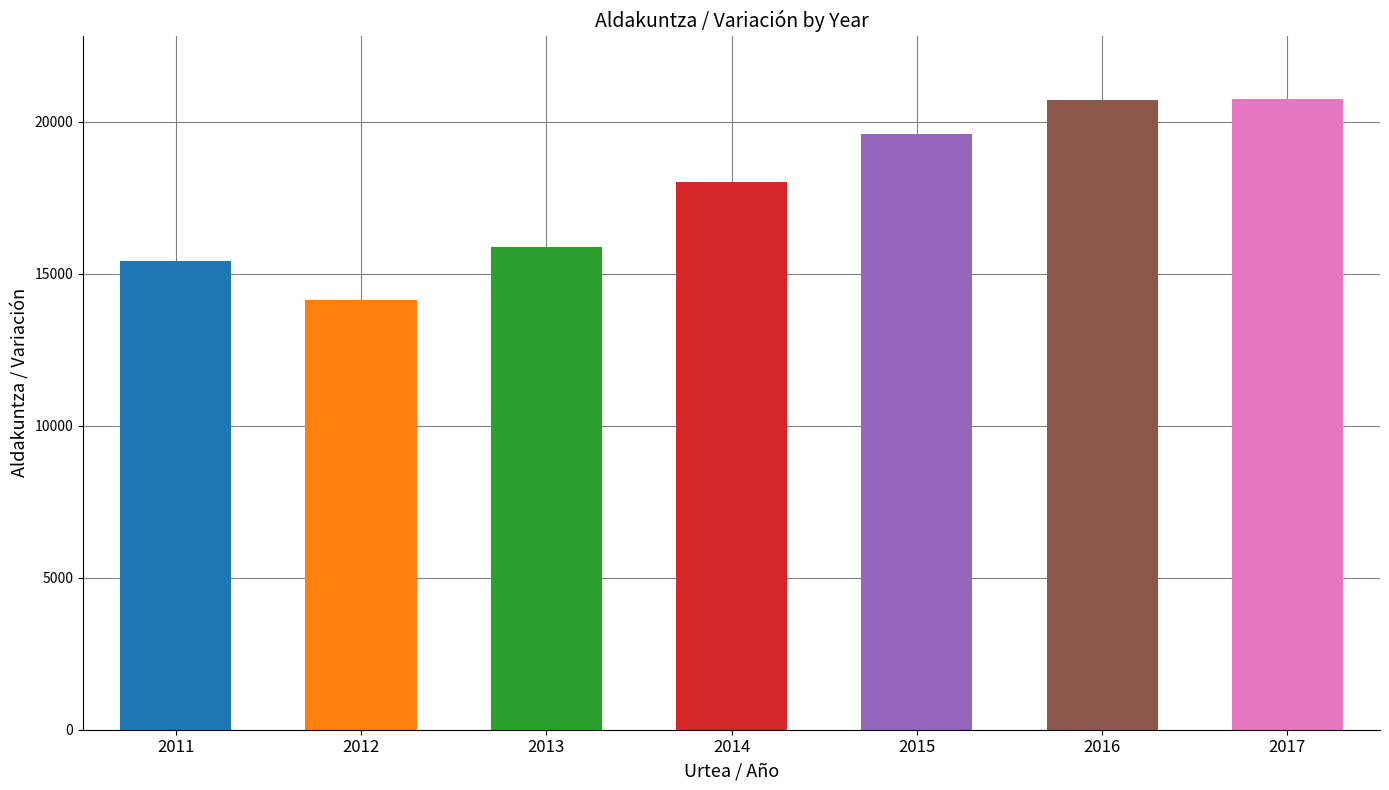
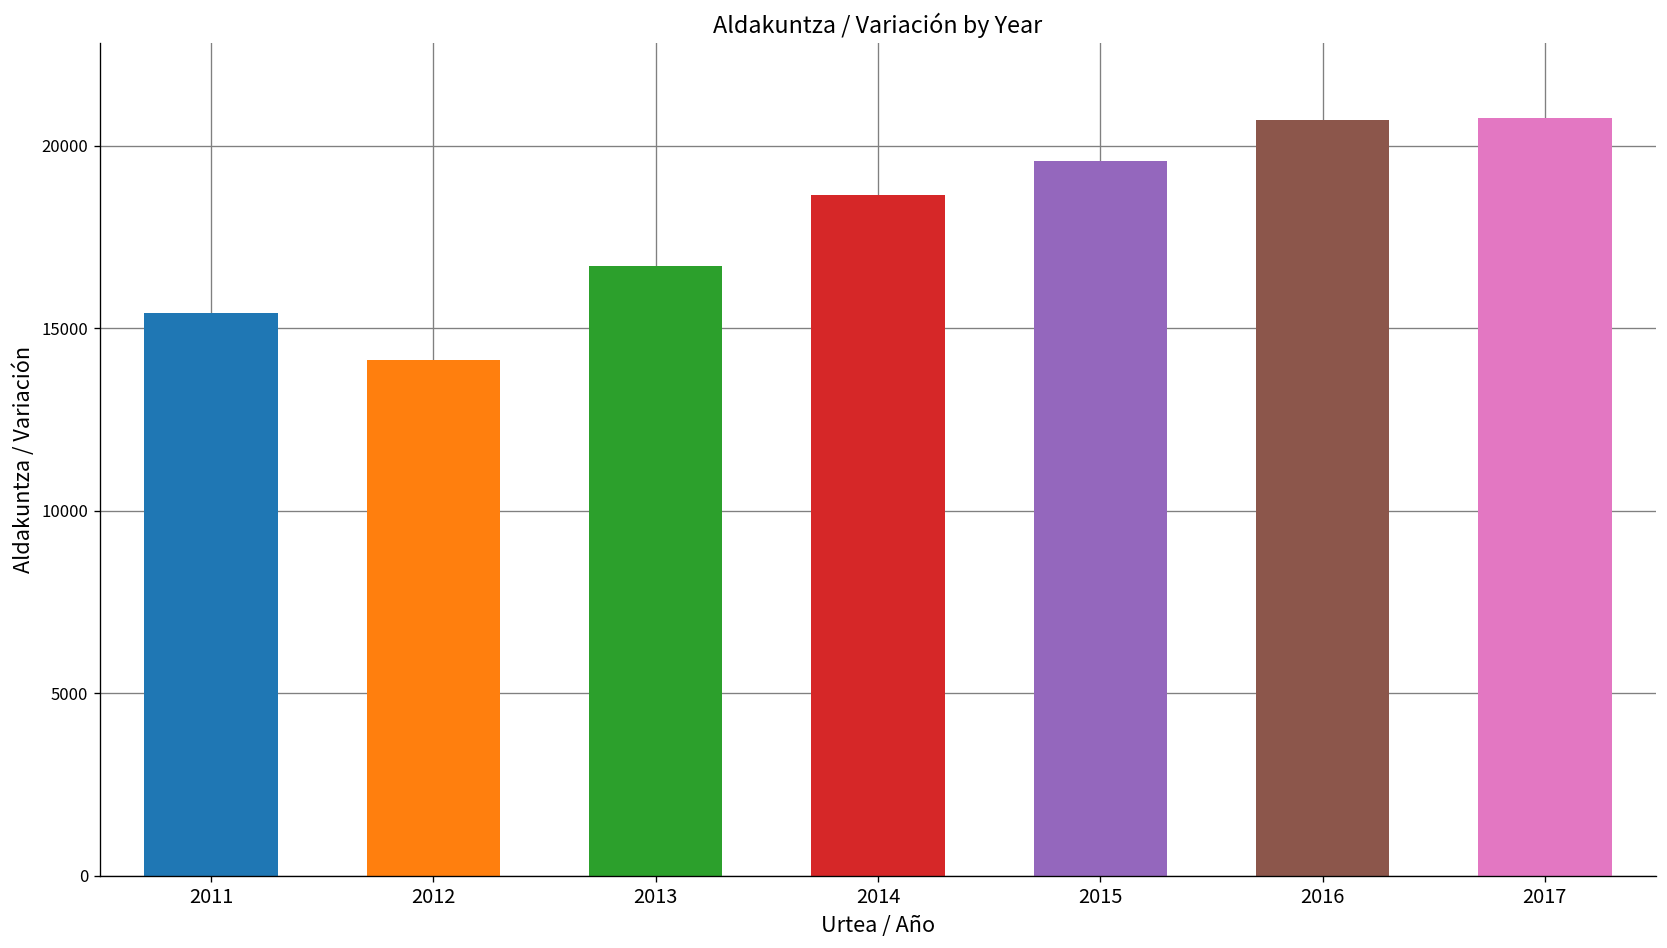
  {
    "2011": 15400,
    "2012": 14100,
-   "2013": 15900,
-   "2014": 18000,
+   "2013": 16700,
+   "2014": 18700,
    "2015": 19600,
    "2016": 20700,
    "2017": 20800
  }
